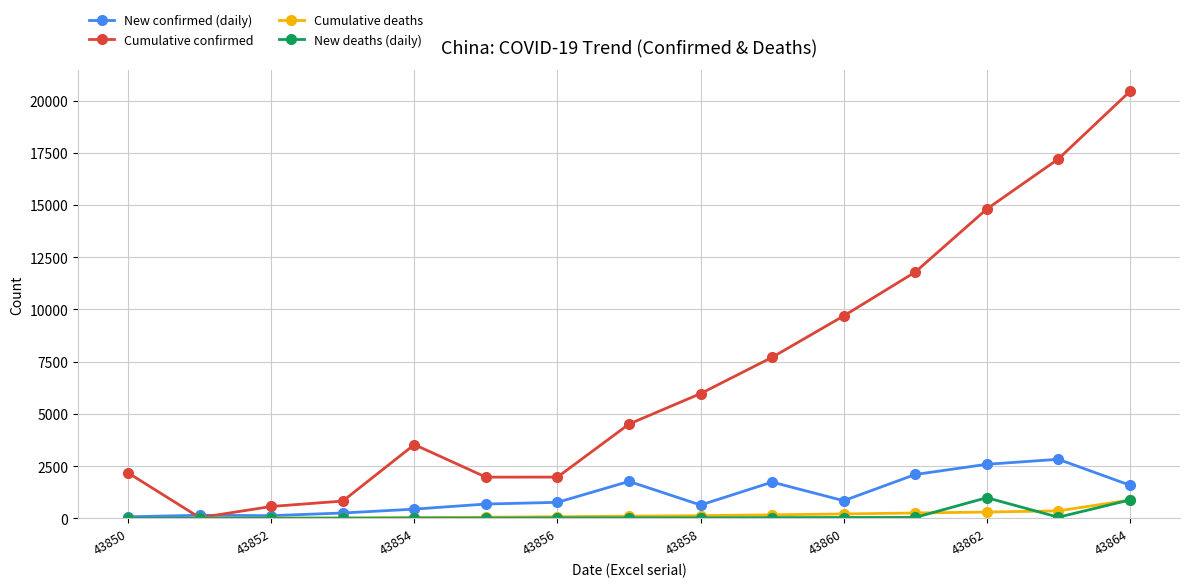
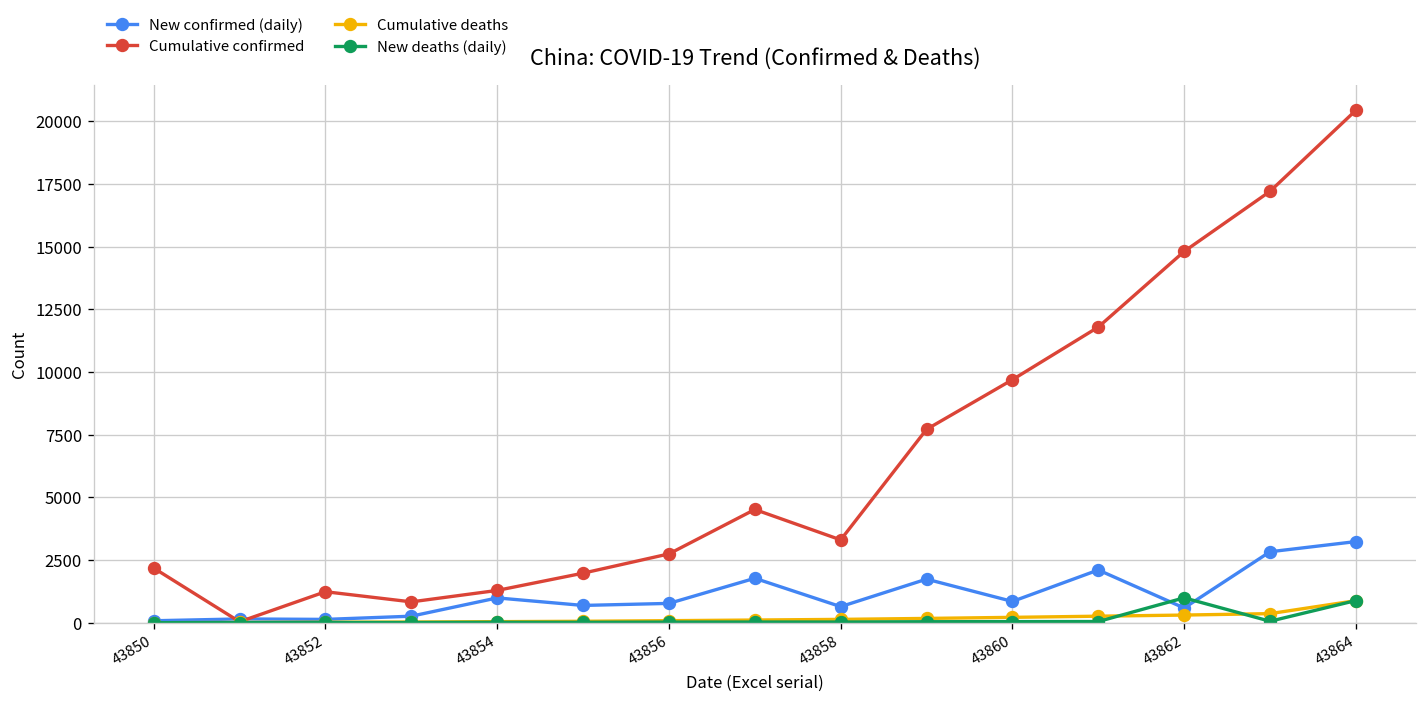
  {
    "New confirmed (daily)": {
-     "43854": 400,
+     "43854": 1000,
      "43856": 800,
      "43858": 600,
      "43860": 800,
-     "43862": 2600,
-     "43864": 1600
+     "43862": 600,
+     "43864": 3200
    },
    "Cumulative confirmed": {
      "43850": 2200,
-     "43852": 600,
-     "43854": 3500,
-     "43856": 2000,
-     "43858": 6000,
+     "43852": 1200,
+     "43854": 1300,
+     "43856": 2700,
+     "43858": 3300,
      "43860": 9700,
      "43862": 14800,
      "43864": 20400
    },
    "Cumulative deaths": {
      "43860": 200,
      "43862": 300
    },
    "New deaths (daily)": {
      "43860": 0,
      "43862": 1000
    }
  }
